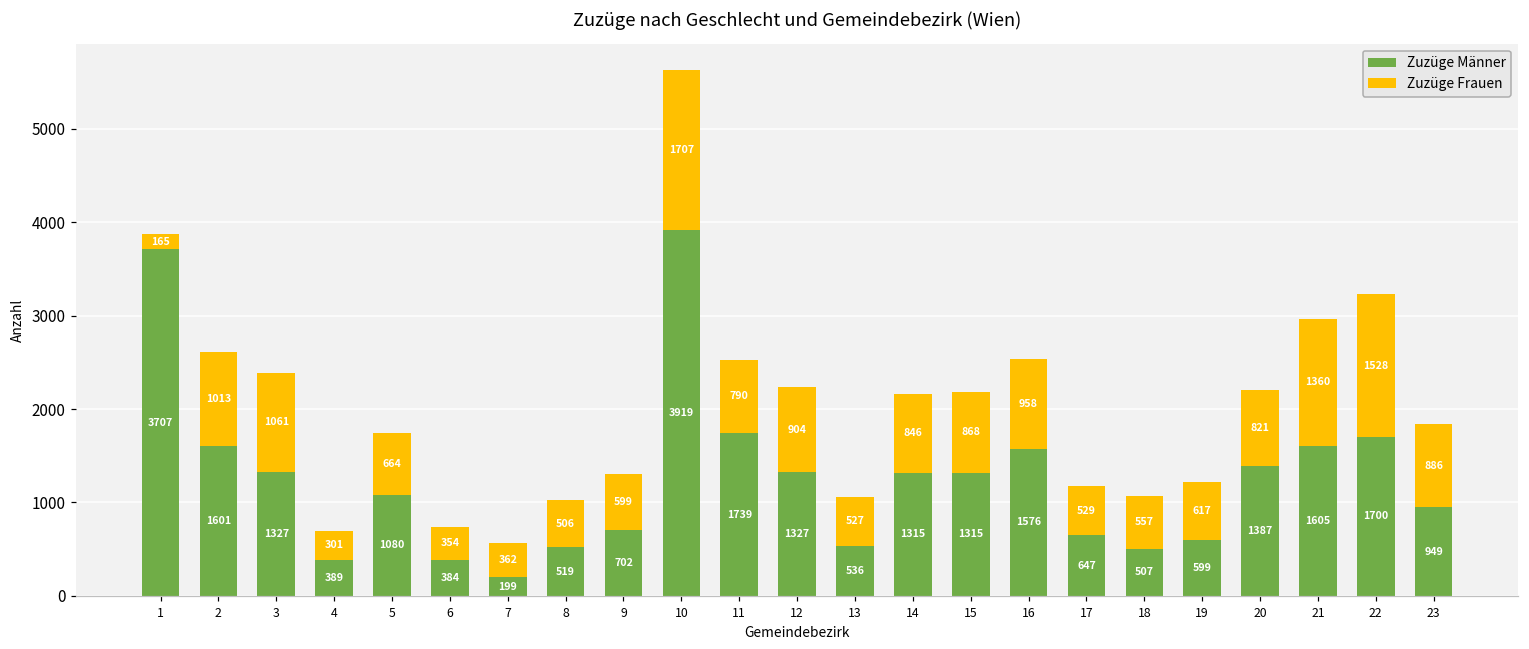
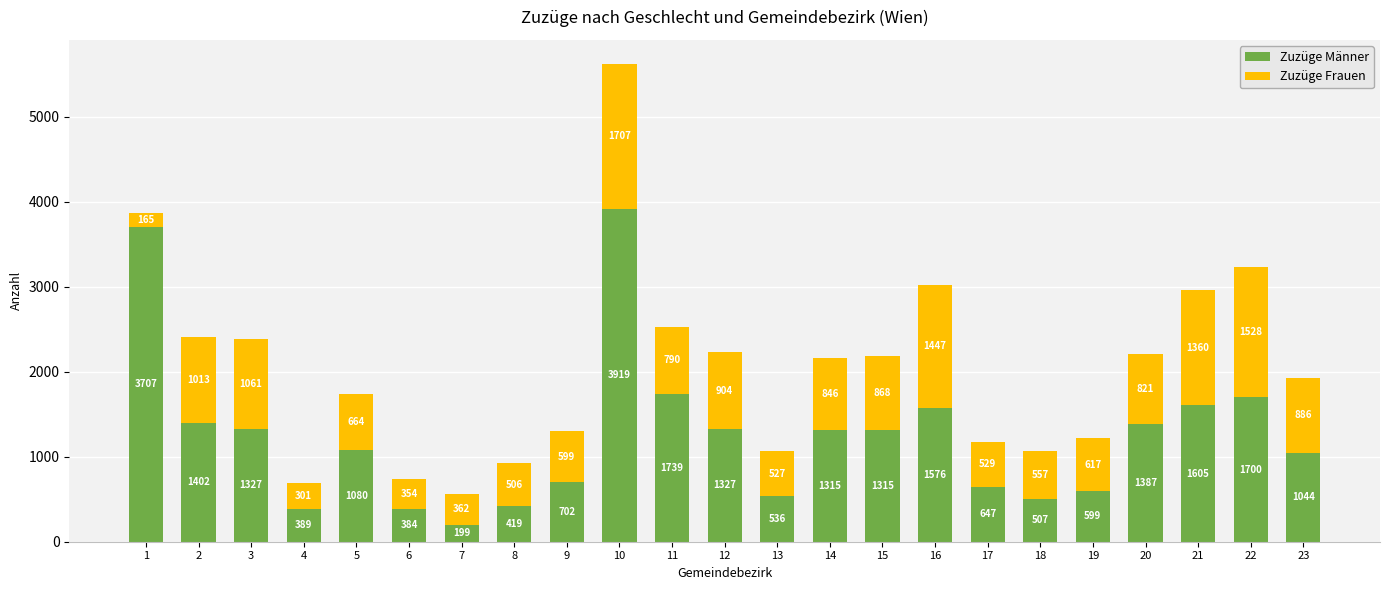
  {
    "Zuzüge Männer": {
      "1": 3707,
-     "2": 1601,
+     "2": 1402,
      "3": 1327,
      "4": 389,
      "5": 1080,
      "6": 384,
      "7": 199,
-     "8": 519,
+     "8": 419,
      "9": 702,
      "10": 3919,
      "11": 1739,
      "12": 1327,
      "13": 536,
      "14": 1315,
      "15": 1315,
      "16": 1576,
      "17": 647,
      "18": 507,
      "19": 599,
      "20": 1387,
      "21": 1605,
      "22": 1700,
-     "23": 949
+     "23": 1044
    },
    "Zuzüge Frauen": {
      "1": 165,
      "2": 1013,
      "3": 1061,
      "4": 301,
      "5": 664,
      "6": 354,
      "7": 362,
      "8": 506,
      "9": 599,
      "10": 1707,
      "11": 790,
      "12": 904,
      "13": 527,
      "14": 846,
      "15": 868,
-     "16": 958,
+     "16": 1447,
      "17": 529,
      "18": 557,
      "19": 617,
      "20": 821,
      "21": 1360,
      "22": 1528,
      "23": 886
    }
  }
